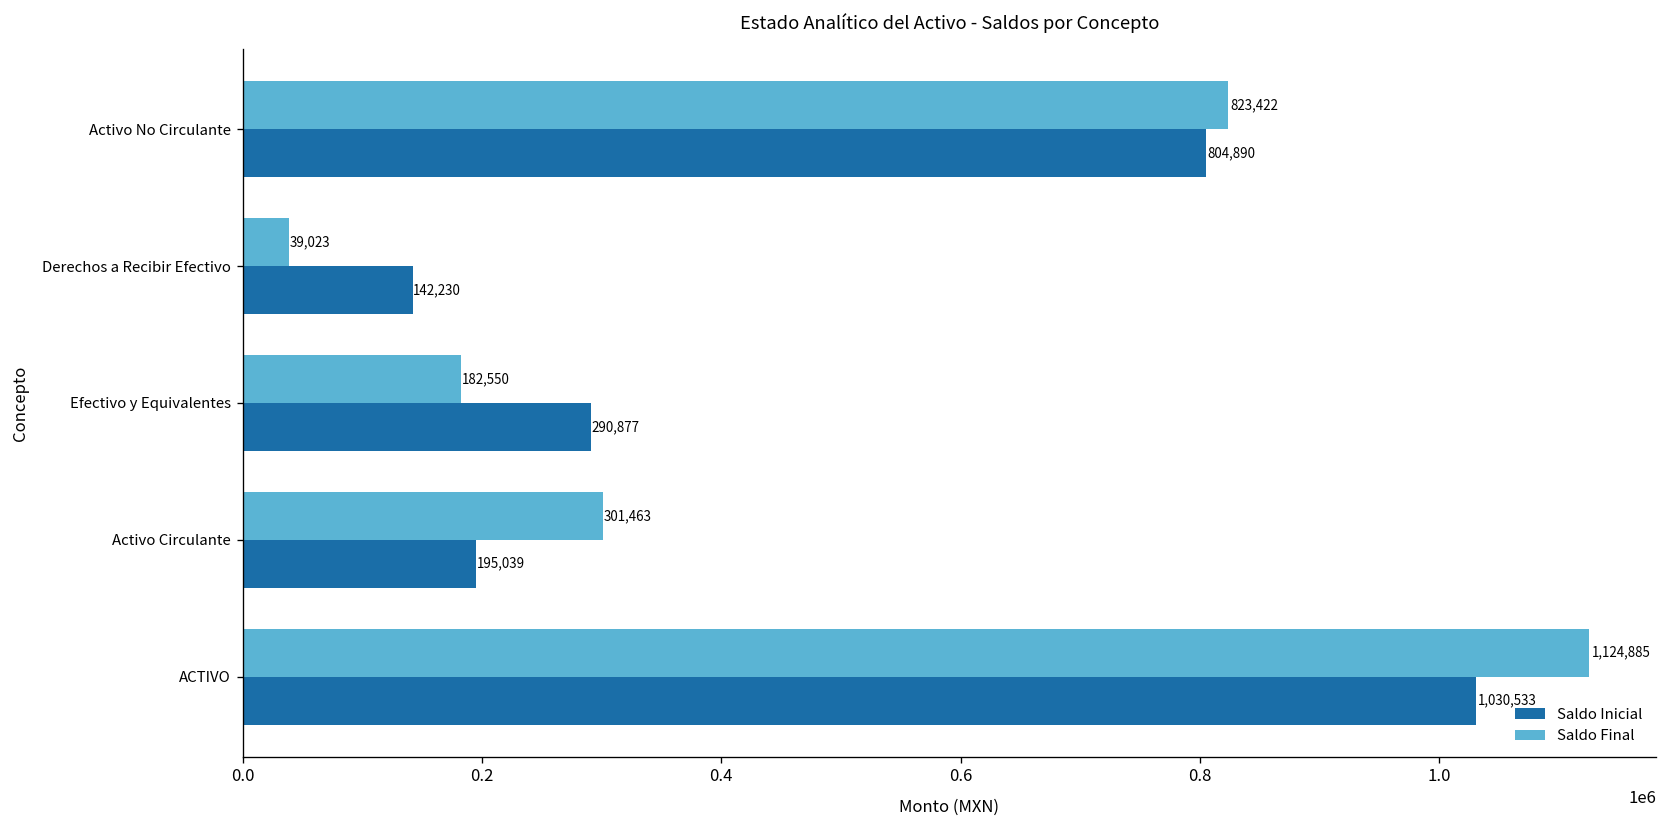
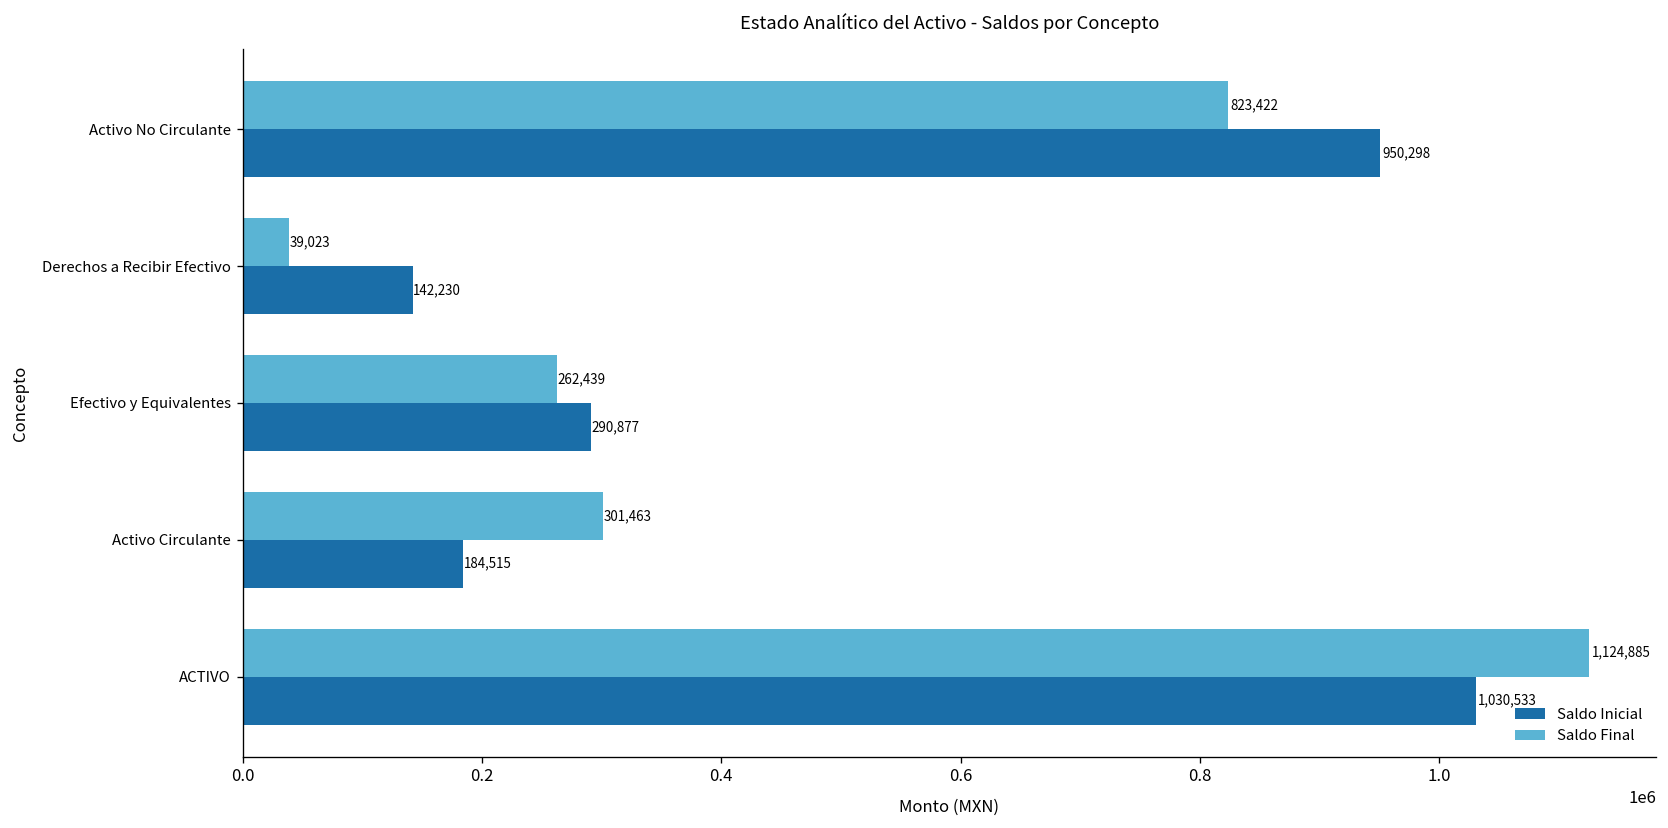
  {
    "Saldo Inicial": {
-     "Activo No Circulante": "804,890",
+     "Activo No Circulante": "950,298",
      "Derechos a Recibir Efectivo": "142,230",
      "Efectivo y Equivalentes": "290,877",
-     "Activo Circulante": "195,039",
+     "Activo Circulante": "184,515",
      "ACTIVO": "1,030,533"
    },
    "Saldo Final": {
      "Activo No Circulante": "823,422",
      "Derechos a Recibir Efectivo": "39,023",
-     "Efectivo y Equivalentes": "182,550",
+     "Efectivo y Equivalentes": "262,439",
      "Activo Circulante": "301,463",
      "ACTIVO": "1,124,885"
    }
  }
